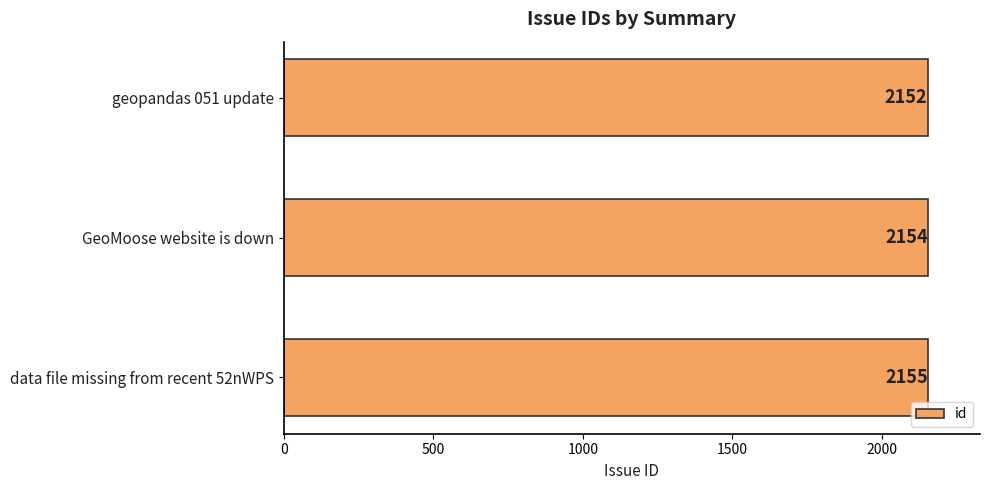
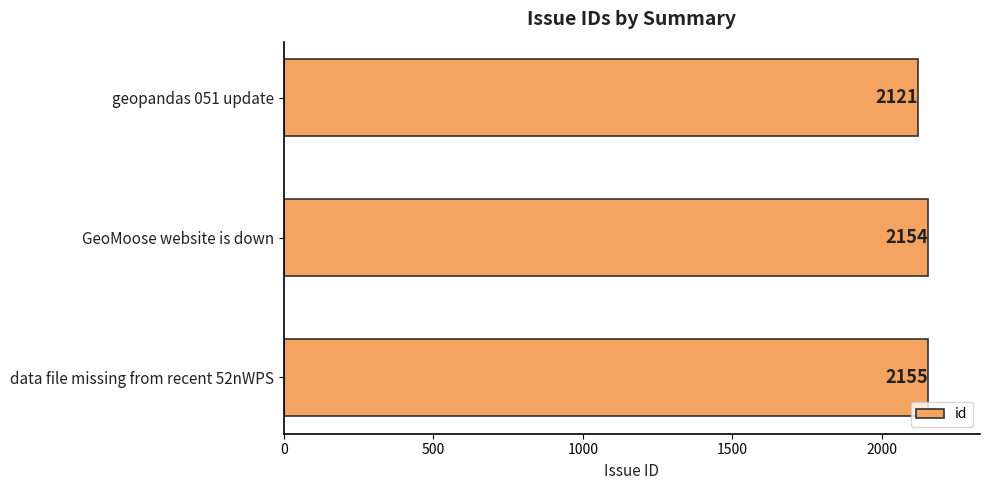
  {
-   "geopandas 051 update": 2152,
+   "geopandas 051 update": 2121,
    "GeoMoose website is down": 2154,
    "data file missing from recent 52nWPS": 2155
  }
